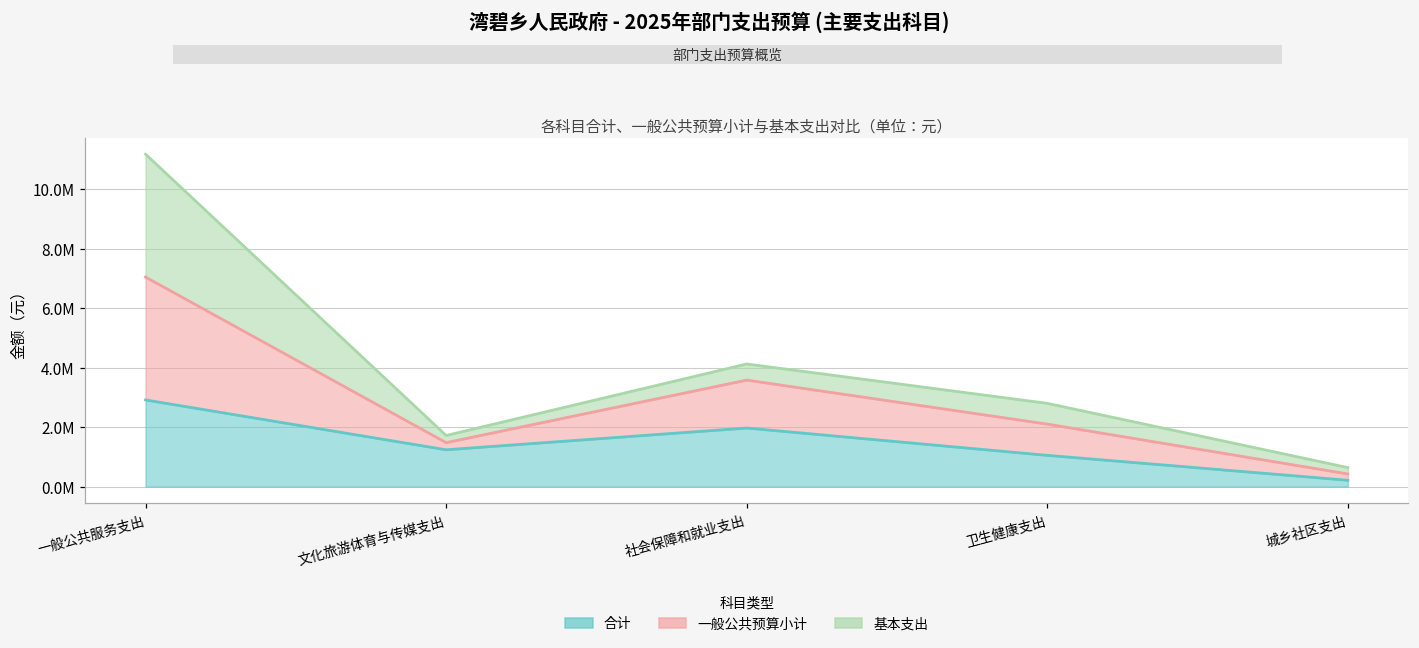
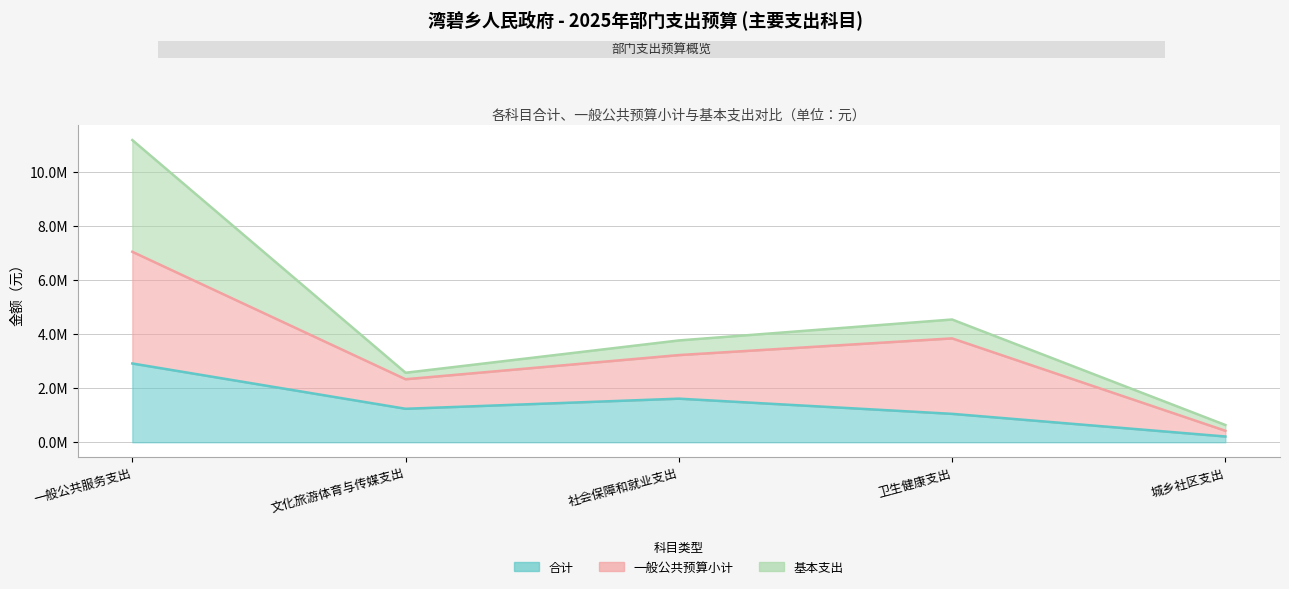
  {
    "合计": {
      "一般公共服务支出": 2900000,
      "文化旅游体育与传媒支出": 1200000,
-     "社会保障和就业支出": 2000000,
+     "社会保障和就业支出": 1600000,
      "卫生健康支出": 1100000,
      "城乡社区支出": 200000
    },
    "一般公共预算小计": {
      "一般公共服务支出": 4100000,
-     "文化旅游体育与传媒支出": 200000,
+     "文化旅游体育与传媒支出": 1100000,
      "社会保障和就业支出": 1600000,
-     "卫生健康支出": 1100000,
+     "卫生健康支出": 2800000,
      "城乡社区支出": 200000
    },
    "基本支出": {
      "一般公共服务支出": 4100000,
      "文化旅游体育与传媒支出": 200000,
      "社会保障和就业支出": 500000,
      "卫生健康支出": 700000,
      "城乡社区支出": 200000
    }
  }
